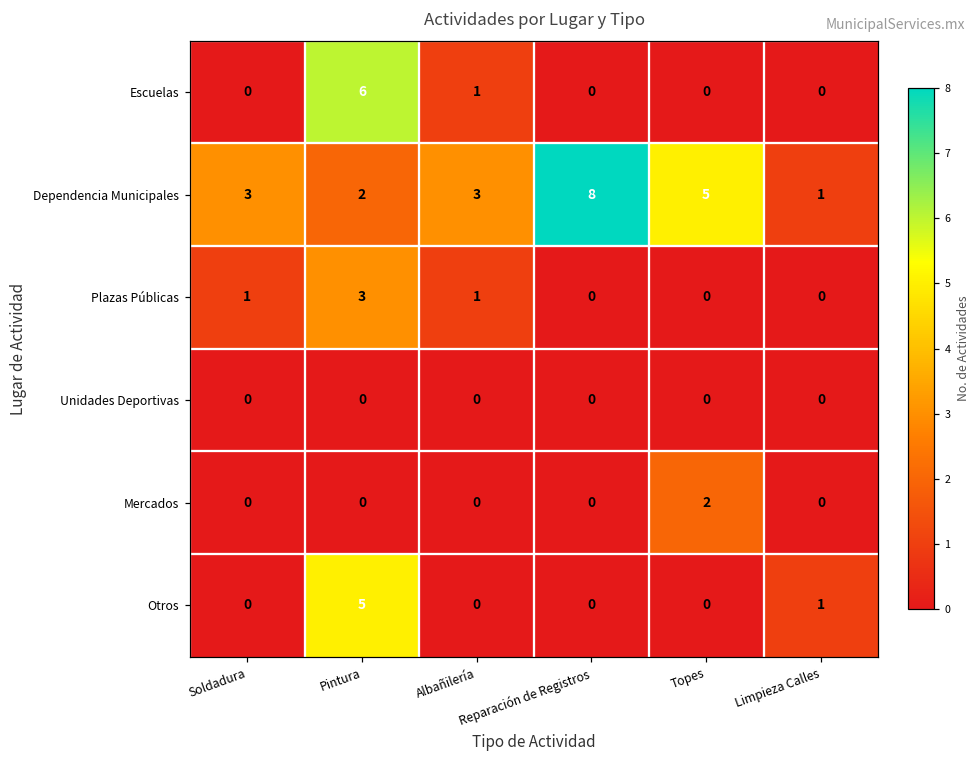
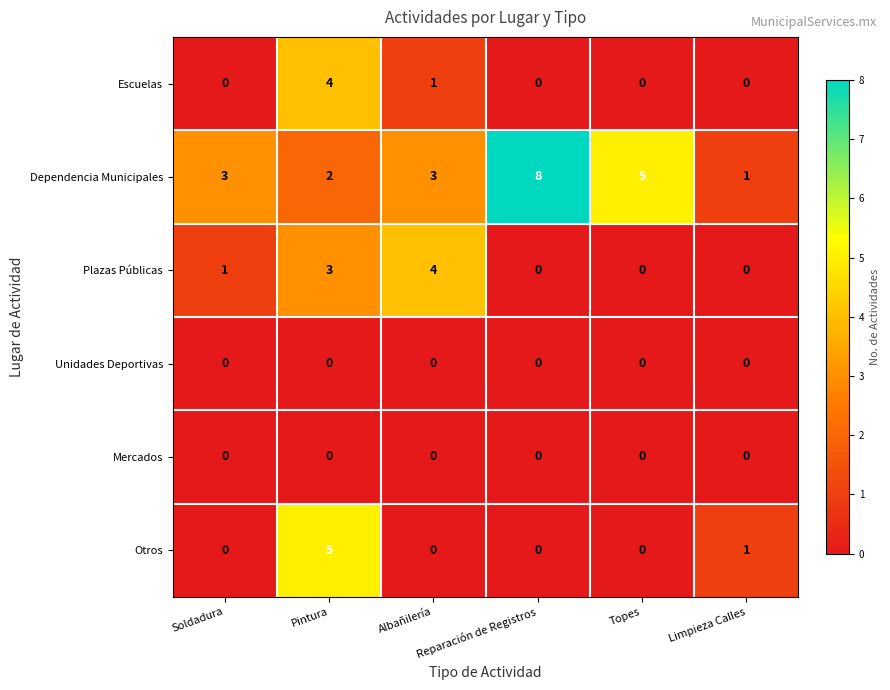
  {
    "Escuelas": {
      "Soldadura": 0,
-     "Pintura": 6,
+     "Pintura": 4,
      "Albañilería": 1,
      "Reparación de Registros": 0,
      "Topes": 0,
      "Limpieza Calles": 0
    },
    "Dependencia Municipales": {
      "Soldadura": 3,
      "Pintura": 2,
      "Albañilería": 3,
      "Reparación de Registros": 8,
      "Topes": 5,
      "Limpieza Calles": 1
    },
    "Plazas Públicas": {
      "Soldadura": 1,
      "Pintura": 3,
-     "Albañilería": 1,
+     "Albañilería": 4,
      "Reparación de Registros": 0,
      "Topes": 0,
      "Limpieza Calles": 0
    },
    "Unidades Deportivas": {
      "Soldadura": 0,
      "Pintura": 0,
      "Albañilería": 0,
      "Reparación de Registros": 0,
      "Topes": 0,
      "Limpieza Calles": 0
    },
    "Mercados": {
      "Soldadura": 0,
      "Pintura": 0,
      "Albañilería": 0,
      "Reparación de Registros": 0,
-     "Topes": 2,
+     "Topes": 0,
      "Limpieza Calles": 0
    },
    "Otros": {
      "Soldadura": 0,
      "Pintura": 5,
      "Albañilería": 0,
      "Reparación de Registros": 0,
      "Topes": 0,
      "Limpieza Calles": 1
    }
  }
